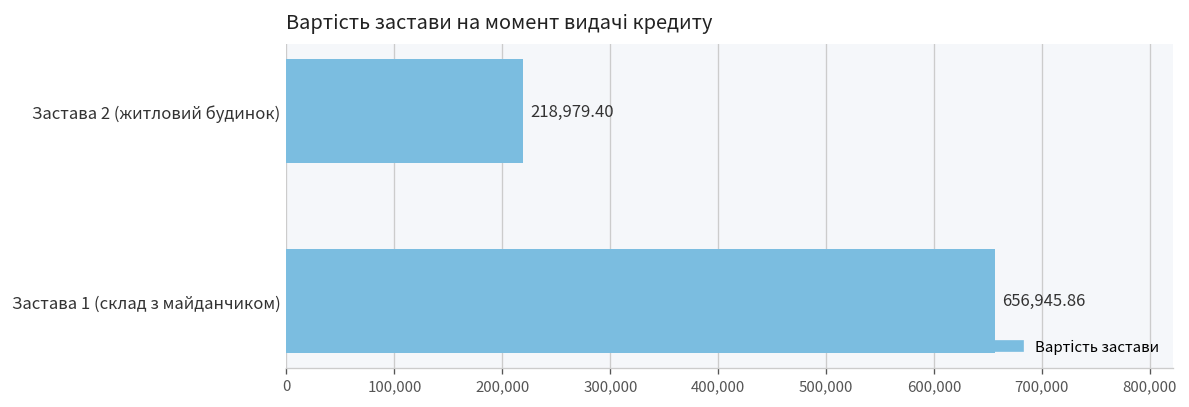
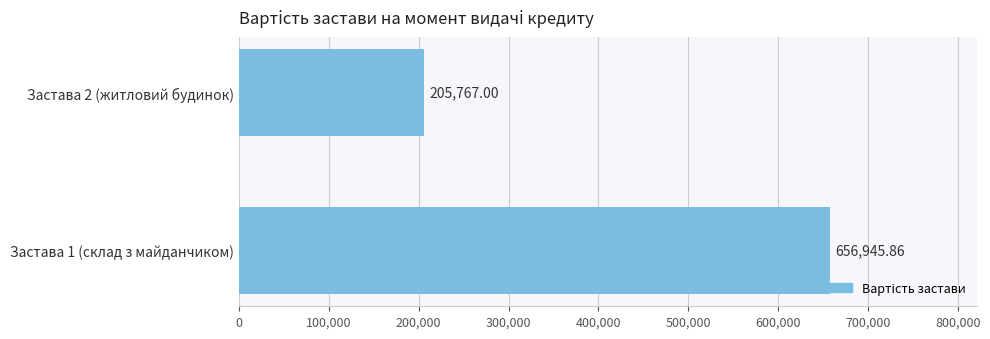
  {
-   "Застава 2 (житловий будинок)": "218,979.40",
+   "Застава 2 (житловий будинок)": "205,767.00",
    "Застава 1 (склад з майданчиком)": "656,945.86"
  }
